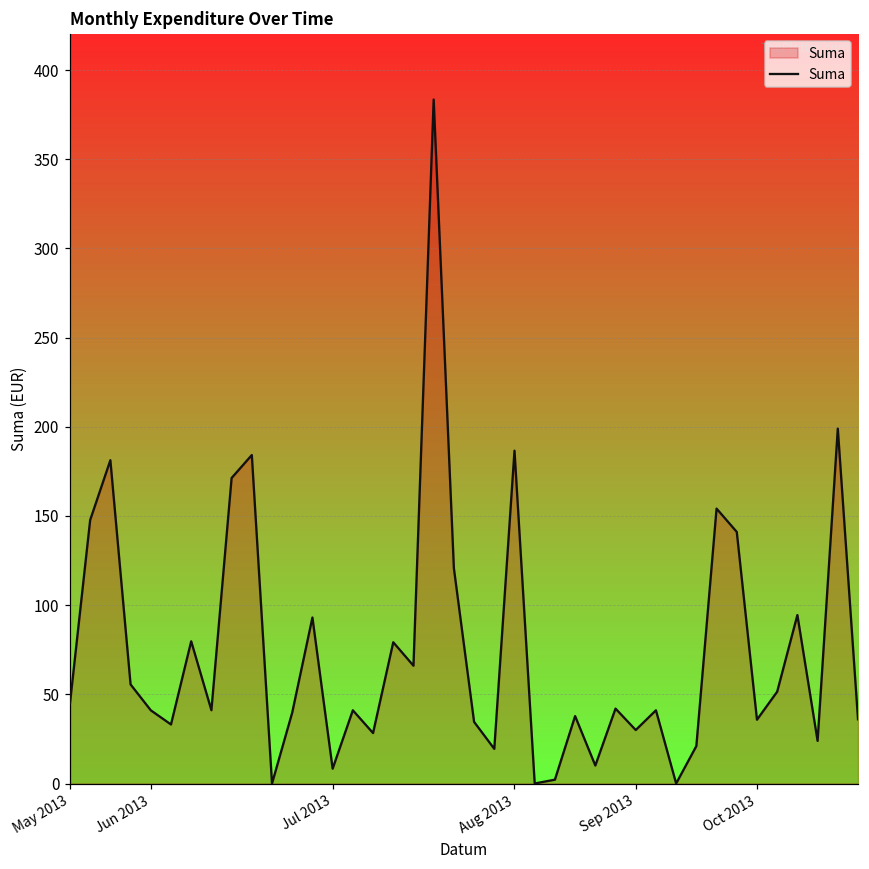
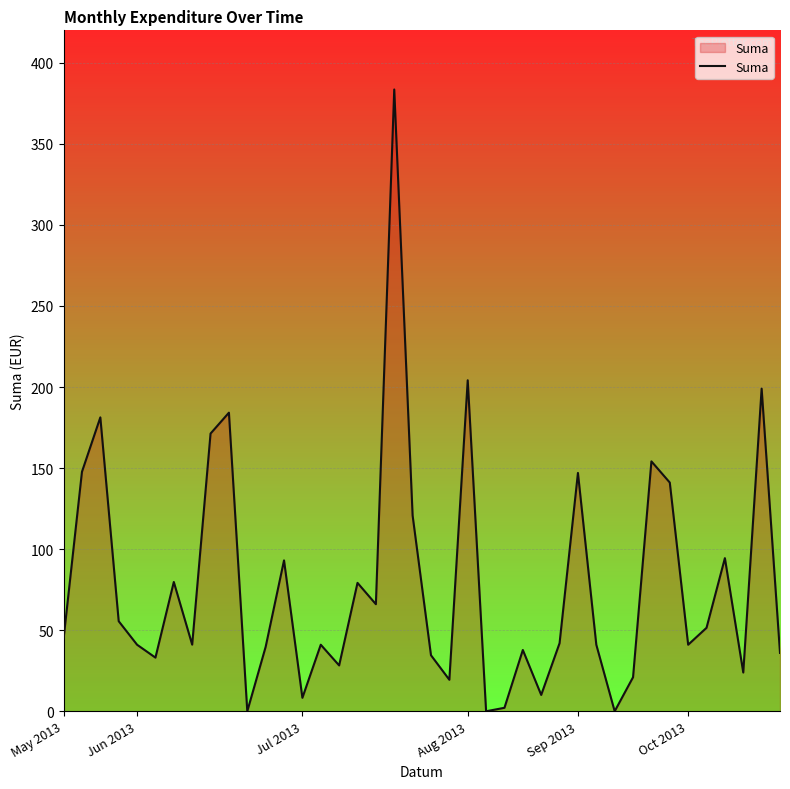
  {
    "May 2013": 45,
    "Jun 2013": 41,
    "Jul 2013": 8,
-   "Aug 2013": 187,
-   "Sep 2013": 30,
-   "Oct 2013": 36
+   "Aug 2013": 204,
+   "Sep 2013": 147,
+   "Oct 2013": 41
  }
